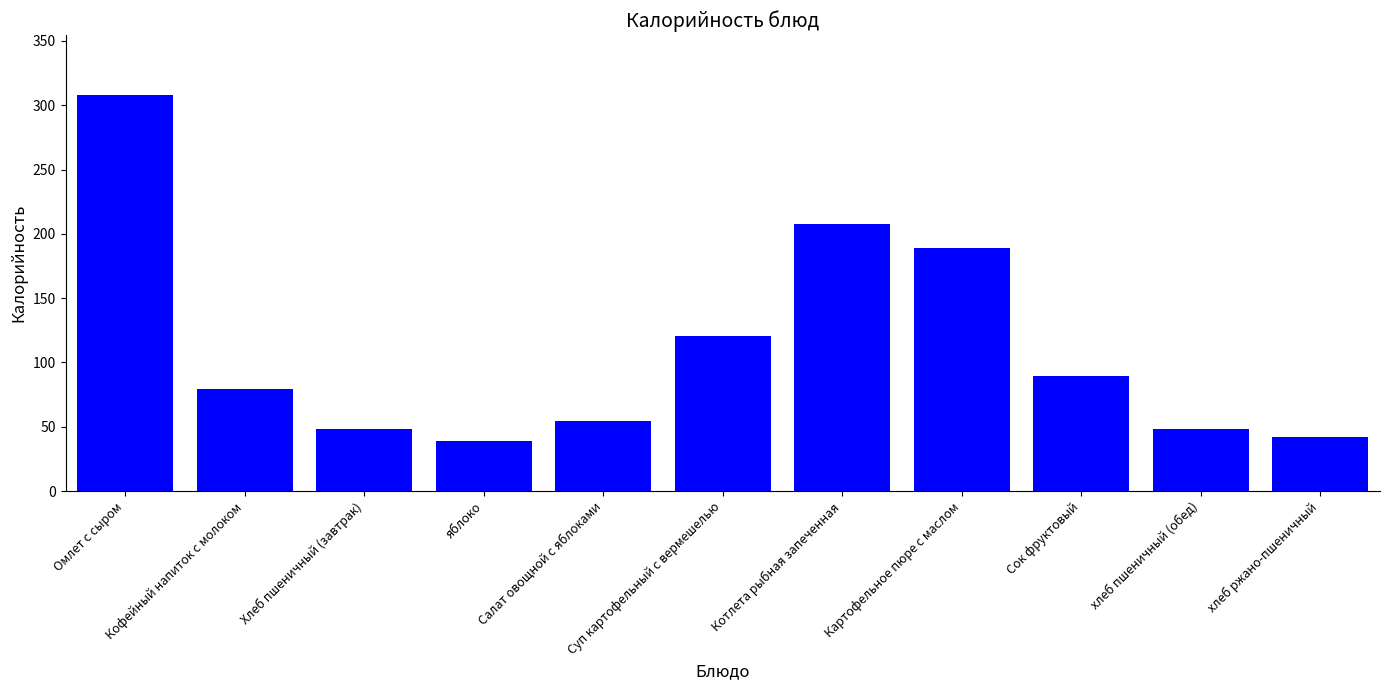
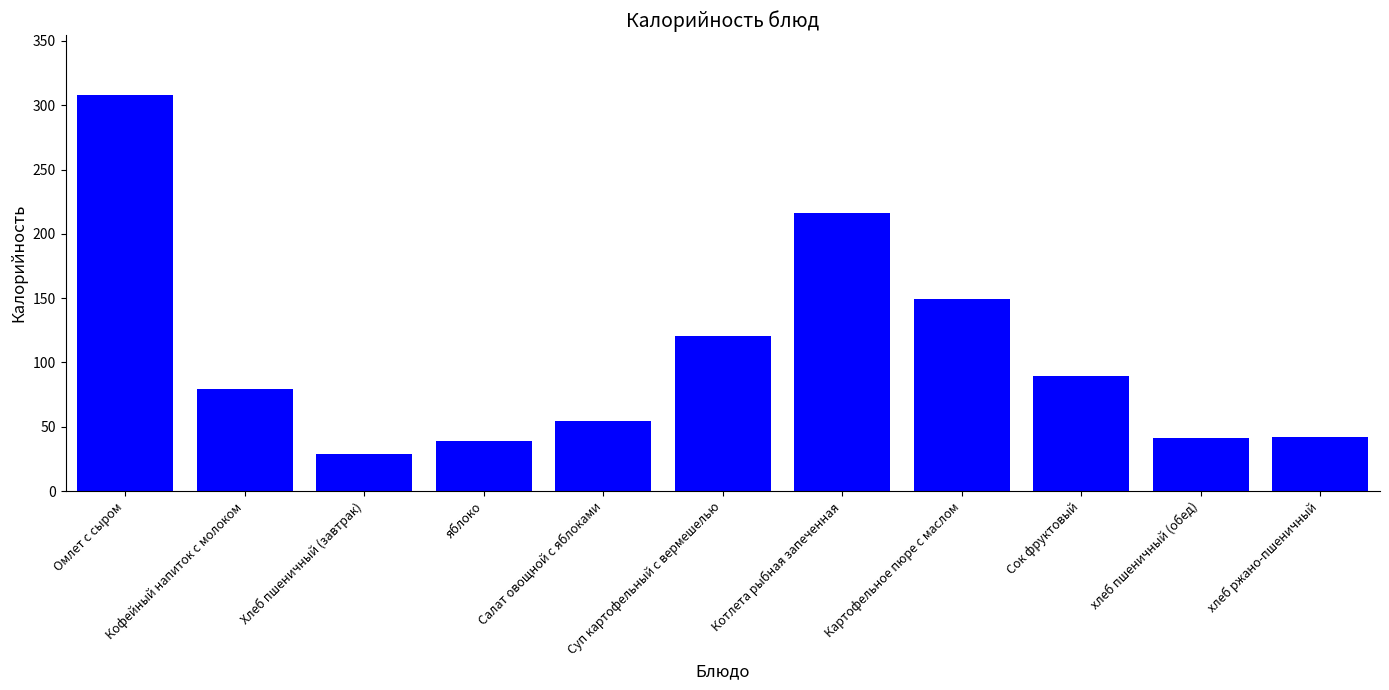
  {
    "Омлет с сыром": 308,
    "Кофейный напиток с молоком": 79,
-   "Хлеб пшеничный (завтрак)": 48,
+   "Хлеб пшеничный (завтрак)": 29,
    "яблоко": 39,
    "Салат овощной с яблоками": 54,
    "Суп картофельный с вермешелью": 121,
-   "Котлета рыбная запеченная": 208,
-   "Картофельное пюре с маслом": 189,
+   "Котлета рыбная запеченная": 216,
+   "Картофельное пюре с маслом": 150,
    "Сок фруктовый": 90,
-   "хлеб пшеничный (обед)": 48,
+   "хлеб пшеничный (обед)": 41,
    "хлеб ржано-пшеничный": 42
  }
